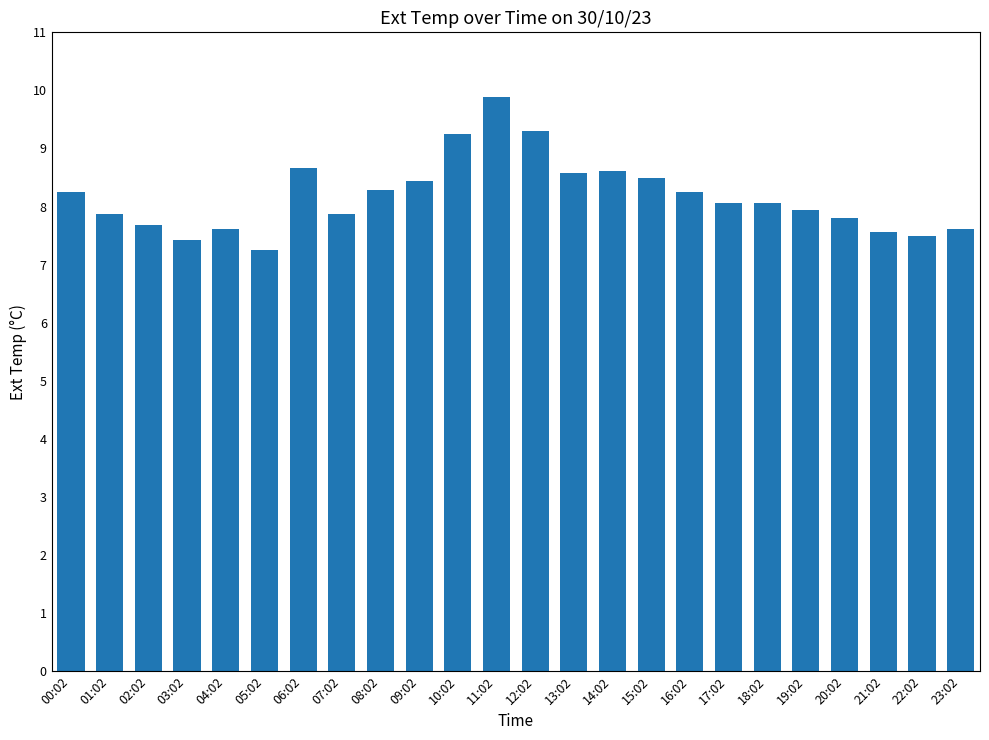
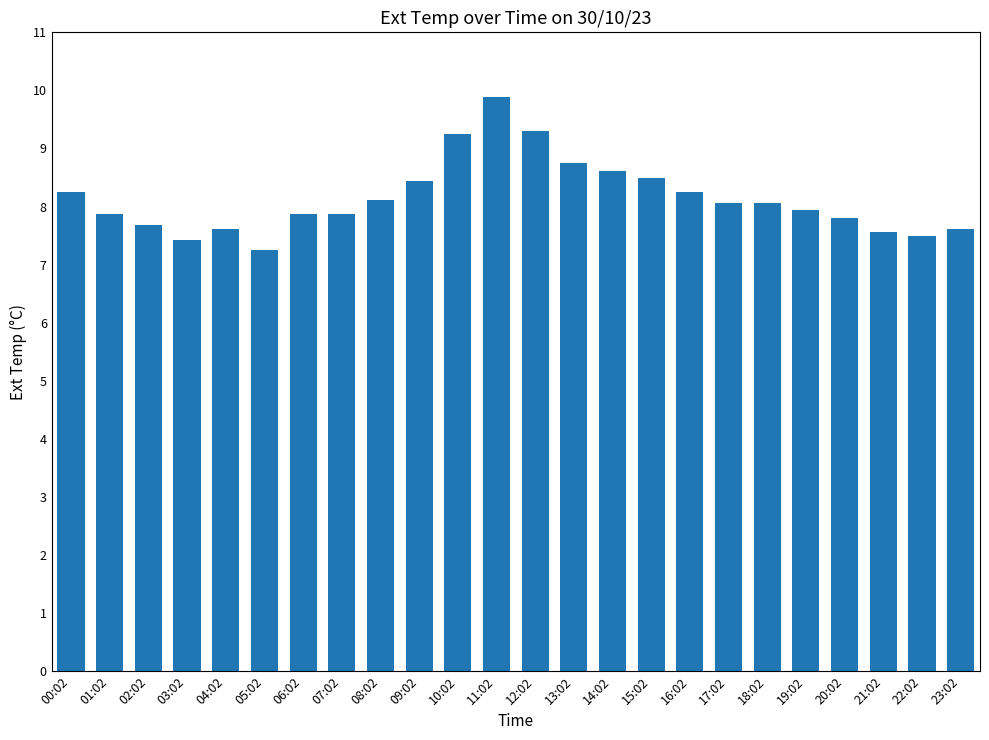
  {
    "00:02": 8.3,
    "01:02": 7.9,
    "02:02": 7.7,
    "03:02": 7.4,
    "04:02": 7.6,
    "05:02": 7.3,
-   "06:02": 8.7,
+   "06:02": 7.9,
    "07:02": 7.9,
-   "08:02": 8.3,
+   "08:02": 8.1,
    "09:02": 8.4,
    "10:02": 9.3,
    "11:02": 9.9,
    "12:02": 9.3,
-   "13:02": 8.6,
+   "13:02": 8.8,
    "14:02": 8.6,
    "15:02": 8.5,
    "16:02": 8.3,
    "17:02": 8.1,
    "18:02": 8.1,
    "19:02": 7.9,
    "20:02": 7.8,
    "21:02": 7.6,
    "22:02": 7.5,
    "23:02": 7.6
  }
